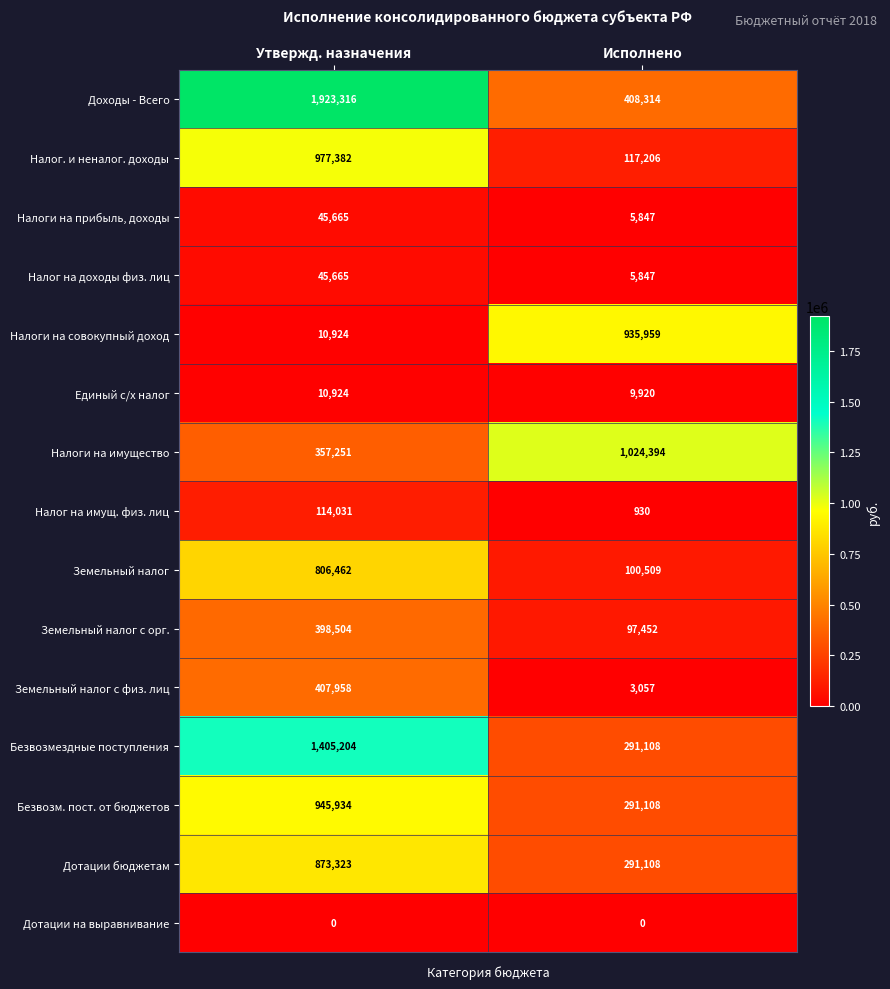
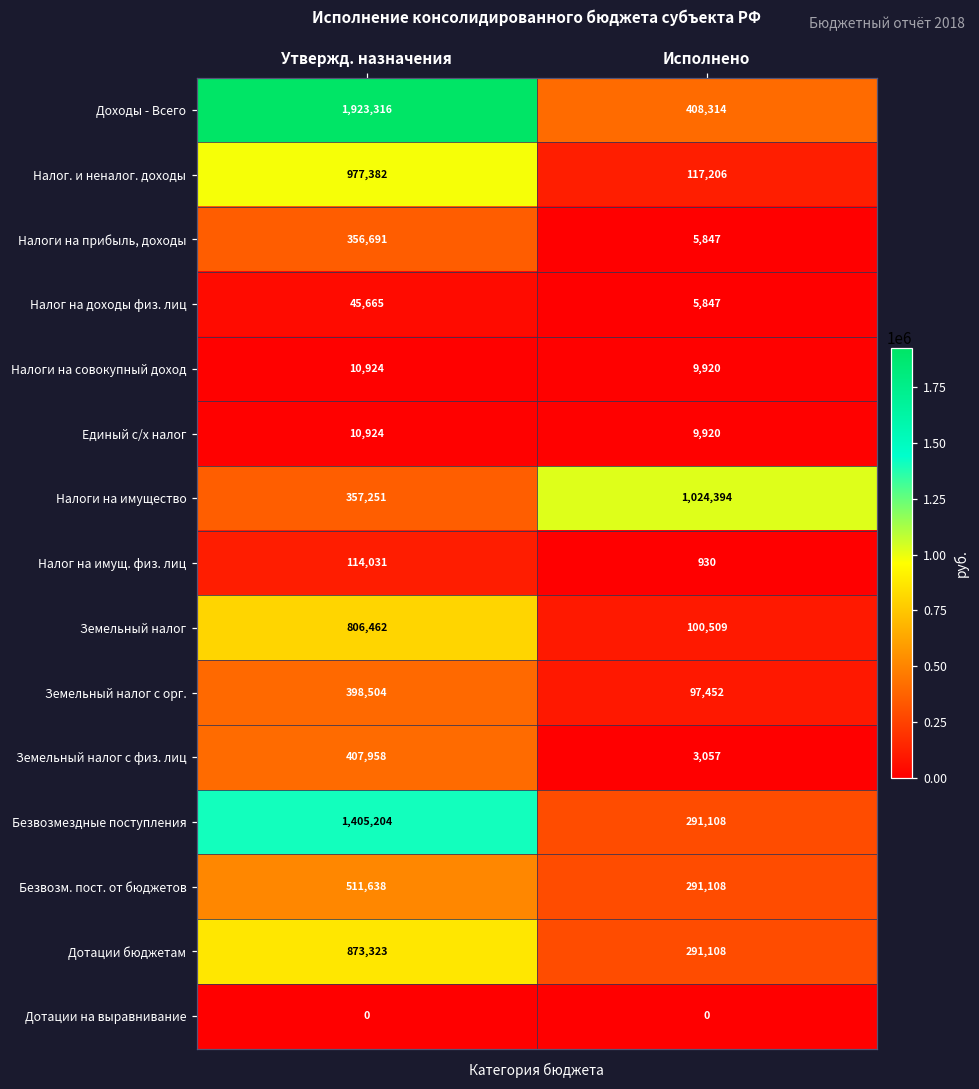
  {
    "Доходы - Всего": {
      "Утвержд. назначения": "1,923,316",
      "Исполнено": "408,314"
    },
    "Налог. и неналог. доходы": {
      "Утвержд. назначения": "977,382",
      "Исполнено": "117,206"
    },
    "Налоги на прибыль, доходы": {
-     "Утвержд. назначения": "45,665",
+     "Утвержд. назначения": "356,691",
      "Исполнено": "5,847"
    },
    "Налог на доходы физ. лиц": {
      "Утвержд. назначения": "45,665",
      "Исполнено": "5,847"
    },
    "Налоги на совокупный доход": {
      "Утвержд. назначения": "10,924",
-     "Исполнено": "935,959"
+     "Исполнено": "9,920"
    },
    "Единый с/х налог": {
      "Утвержд. назначения": "10,924",
      "Исполнено": "9,920"
    },
    "Налоги на имущество": {
      "Утвержд. назначения": "357,251",
      "Исполнено": "1,024,394"
    },
    "Налог на имущ. физ. лиц": {
      "Утвержд. назначения": "114,031",
      "Исполнено": "930"
    },
    "Земельный налог": {
      "Утвержд. назначения": "806,462",
      "Исполнено": "100,509"
    },
    "Земельный налог с орг.": {
      "Утвержд. назначения": "398,504",
      "Исполнено": "97,452"
    },
    "Земельный налог с физ. лиц": {
      "Утвержд. назначения": "407,958",
      "Исполнено": "3,057"
    },
    "Безвозмездные поступления": {
      "Утвержд. назначения": "1,405,204",
      "Исполнено": "291,108"
    },
    "Безвозм. пост. от бюджетов": {
-     "Утвержд. назначения": "945,934",
+     "Утвержд. назначения": "511,638",
      "Исполнено": "291,108"
    },
    "Дотации бюджетам": {
      "Утвержд. назначения": "873,323",
      "Исполнено": "291,108"
    },
    "Дотации на выравнивание": {
      "Утвержд. назначения": "0",
      "Исполнено": "0"
    }
  }
